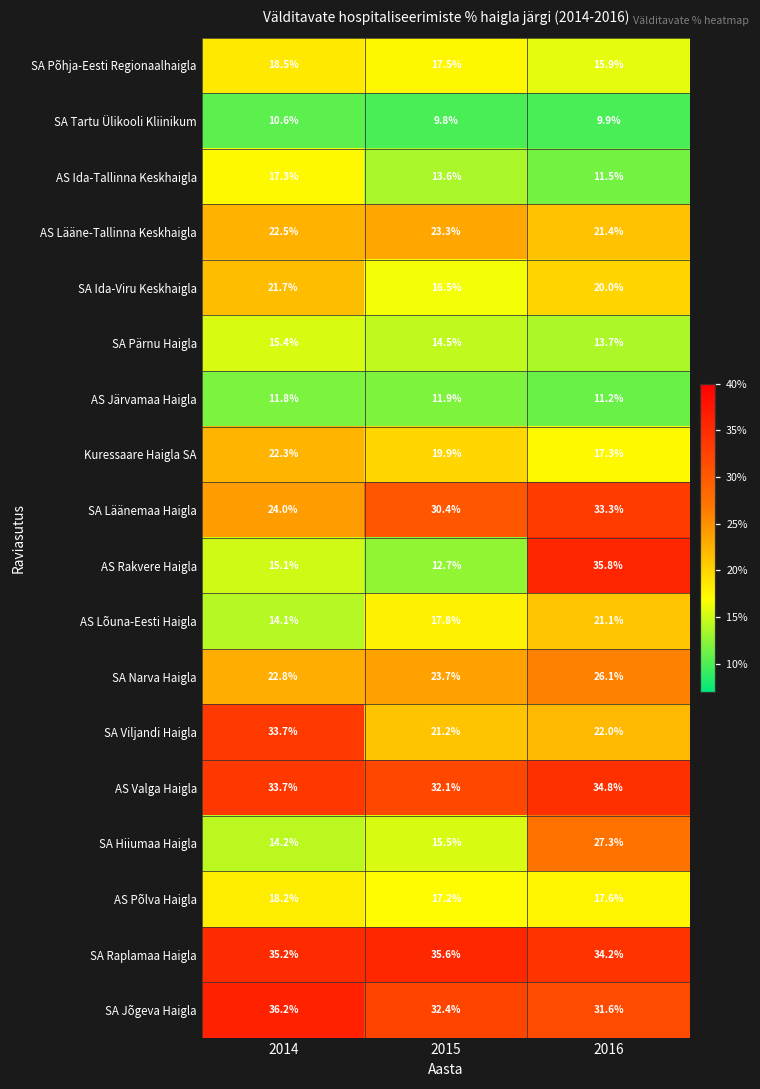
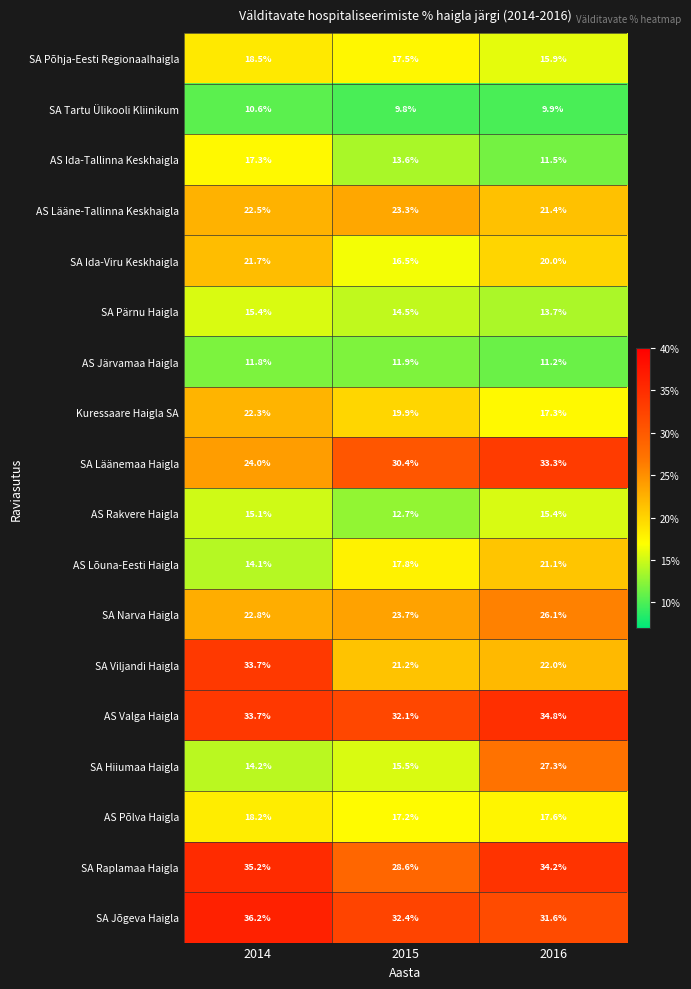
  {
    "SA Põhja-Eesti Regionaalhaigla": {
      "2014": "18.5%",
      "2015": "17.5%",
      "2016": "15.9%"
    },
    "SA Tartu Ülikooli Kliinikum": {
      "2014": "10.6%",
      "2015": "9.8%",
      "2016": "9.9%"
    },
    "AS Ida-Tallinna Keskhaigla": {
      "2014": "17.3%",
      "2015": "13.6%",
      "2016": "11.5%"
    },
    "AS Lääne-Tallinna Keskhaigla": {
      "2014": "22.5%",
      "2015": "23.3%",
      "2016": "21.4%"
    },
    "SA Ida-Viru Keskhaigla": {
      "2014": "21.7%",
      "2015": "16.5%",
      "2016": "20.0%"
    },
    "SA Pärnu Haigla": {
      "2014": "15.4%",
      "2015": "14.5%",
      "2016": "13.7%"
    },
    "AS Järvamaa Haigla": {
      "2014": "11.8%",
      "2015": "11.9%",
      "2016": "11.2%"
    },
    "Kuressaare Haigla SA": {
      "2014": "22.3%",
      "2015": "19.9%",
      "2016": "17.3%"
    },
    "SA Läänemaa Haigla": {
      "2014": "24.0%",
      "2015": "30.4%",
      "2016": "33.3%"
    },
    "AS Rakvere Haigla": {
      "2014": "15.1%",
      "2015": "12.7%",
-     "2016": "35.8%"
+     "2016": "15.4%"
    },
    "AS Lõuna-Eesti Haigla": {
      "2014": "14.1%",
      "2015": "17.8%",
      "2016": "21.1%"
    },
    "SA Narva Haigla": {
      "2014": "22.8%",
      "2015": "23.7%",
      "2016": "26.1%"
    },
    "SA Viljandi Haigla": {
      "2014": "33.7%",
      "2015": "21.2%",
      "2016": "22.0%"
    },
    "AS Valga Haigla": {
      "2014": "33.7%",
      "2015": "32.1%",
      "2016": "34.8%"
    },
    "SA Hiiumaa Haigla": {
      "2014": "14.2%",
      "2015": "15.5%",
      "2016": "27.3%"
    },
    "AS Põlva Haigla": {
      "2014": "18.2%",
      "2015": "17.2%",
      "2016": "17.6%"
    },
    "SA Raplamaa Haigla": {
      "2014": "35.2%",
-     "2015": "35.6%",
+     "2015": "28.6%",
      "2016": "34.2%"
    },
    "SA Jõgeva Haigla": {
      "2014": "36.2%",
      "2015": "32.4%",
      "2016": "31.6%"
    }
  }
